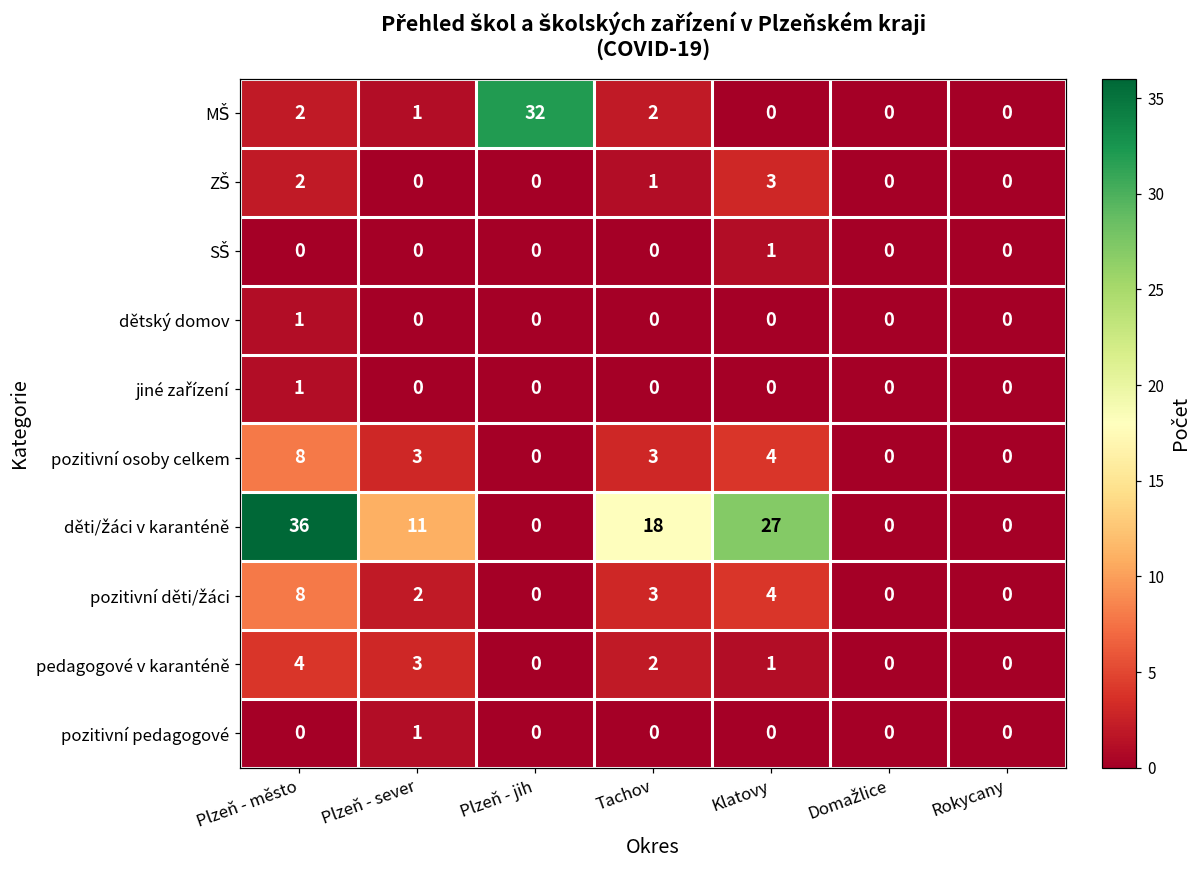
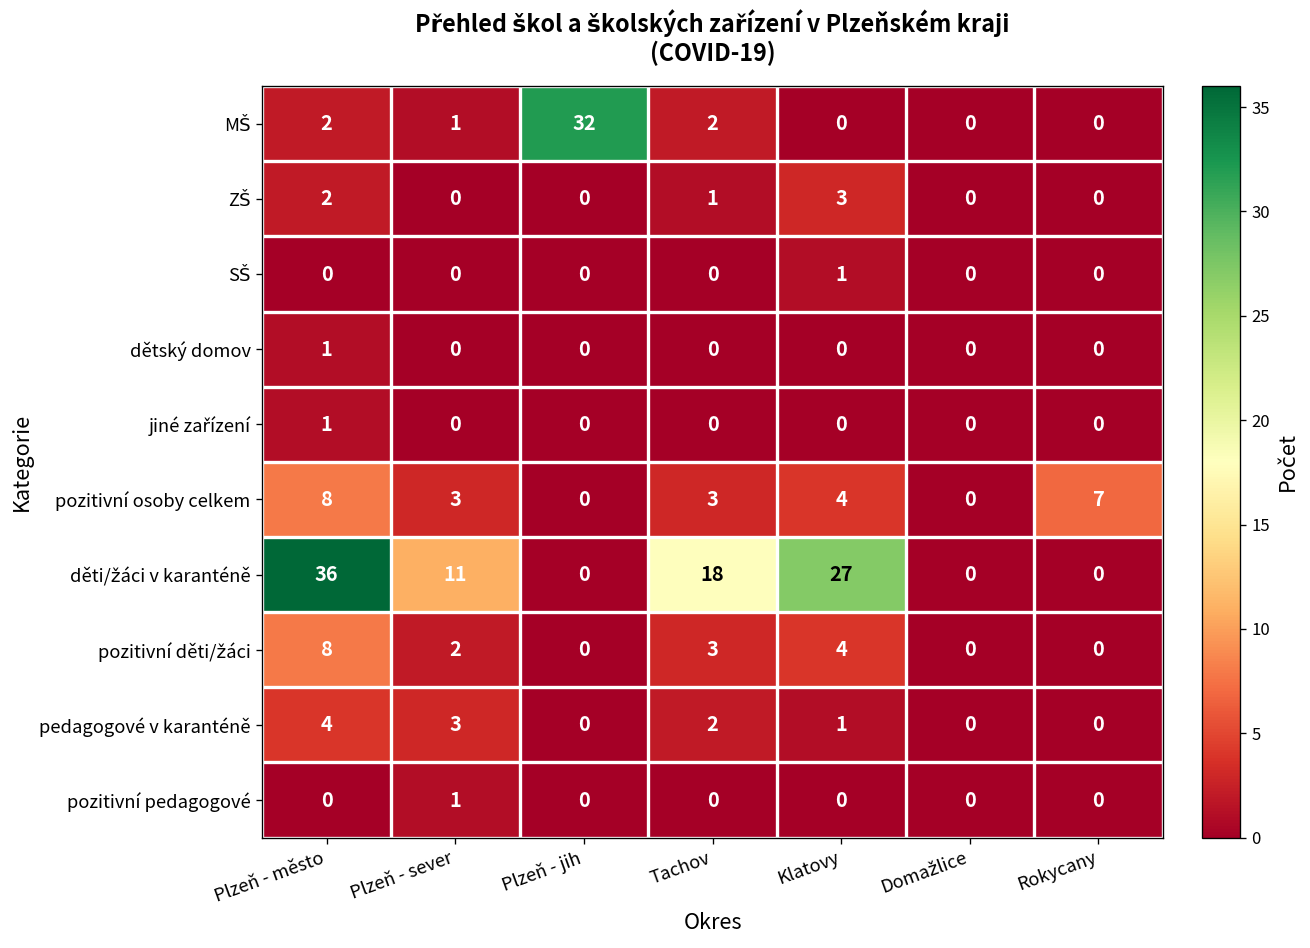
  {
    "MŠ": {
      "Plzeň - město": 2,
      "Plzeň - sever": 1,
      "Plzeň - jih": 32,
      "Tachov": 2,
      "Klatovy": 0,
      "Domažlice": 0,
      "Rokycany": 0
    },
    "ZŠ": {
      "Plzeň - město": 2,
      "Plzeň - sever": 0,
      "Plzeň - jih": 0,
      "Tachov": 1,
      "Klatovy": 3,
      "Domažlice": 0,
      "Rokycany": 0
    },
    "SŠ": {
      "Plzeň - město": 0,
      "Plzeň - sever": 0,
      "Plzeň - jih": 0,
      "Tachov": 0,
      "Klatovy": 1,
      "Domažlice": 0,
      "Rokycany": 0
    },
    "dětský domov": {
      "Plzeň - město": 1,
      "Plzeň - sever": 0,
      "Plzeň - jih": 0,
      "Tachov": 0,
      "Klatovy": 0,
      "Domažlice": 0,
      "Rokycany": 0
    },
    "jiné zařízení": {
      "Plzeň - město": 1,
      "Plzeň - sever": 0,
      "Plzeň - jih": 0,
      "Tachov": 0,
      "Klatovy": 0,
      "Domažlice": 0,
      "Rokycany": 0
    },
    "pozitivní osoby celkem": {
      "Plzeň - město": 8,
      "Plzeň - sever": 3,
      "Plzeň - jih": 0,
      "Tachov": 3,
      "Klatovy": 4,
      "Domažlice": 0,
-     "Rokycany": 0
+     "Rokycany": 7
    },
    "děti/žáci v karanténě": {
      "Plzeň - město": 36,
      "Plzeň - sever": 11,
      "Plzeň - jih": 0,
      "Tachov": 18,
      "Klatovy": 27,
      "Domažlice": 0,
      "Rokycany": 0
    },
    "pozitivní děti/žáci": {
      "Plzeň - město": 8,
      "Plzeň - sever": 2,
      "Plzeň - jih": 0,
      "Tachov": 3,
      "Klatovy": 4,
      "Domažlice": 0,
      "Rokycany": 0
    },
    "pedagogové v karanténě": {
      "Plzeň - město": 4,
      "Plzeň - sever": 3,
      "Plzeň - jih": 0,
      "Tachov": 2,
      "Klatovy": 1,
      "Domažlice": 0,
      "Rokycany": 0
    },
    "pozitivní pedagogové": {
      "Plzeň - město": 0,
      "Plzeň - sever": 1,
      "Plzeň - jih": 0,
      "Tachov": 0,
      "Klatovy": 0,
      "Domažlice": 0,
      "Rokycany": 0
    }
  }
